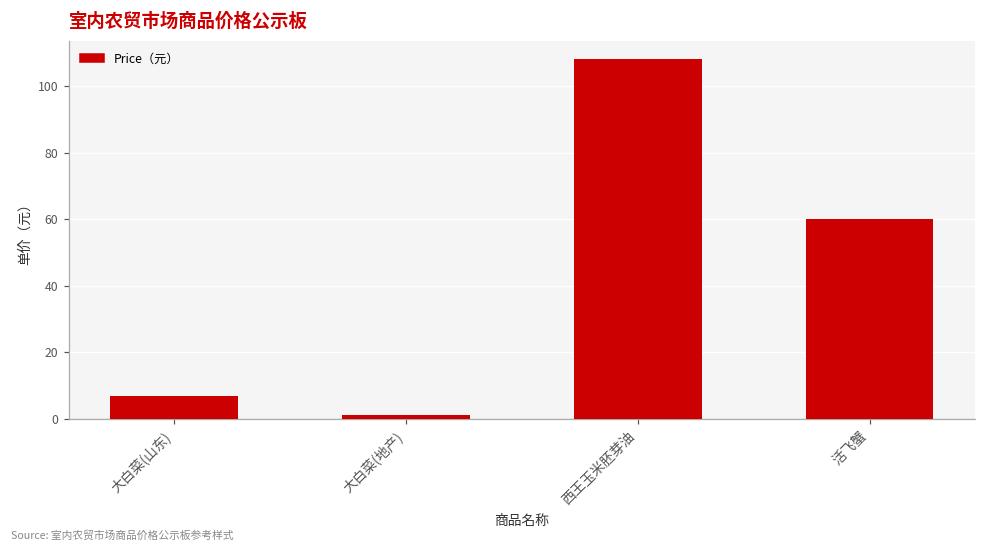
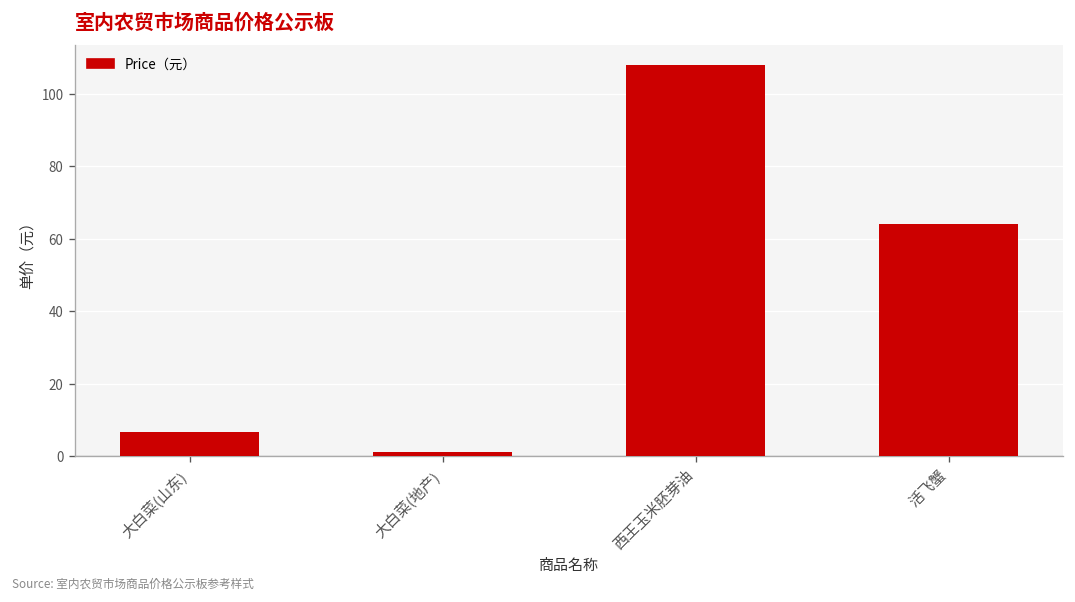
  {
    "大白菜(山东)": 7,
    "大白菜(地产)": 1,
    "西王玉米胚芽油": 108,
-   "活飞蟹": 60
+   "活飞蟹": 64
  }
